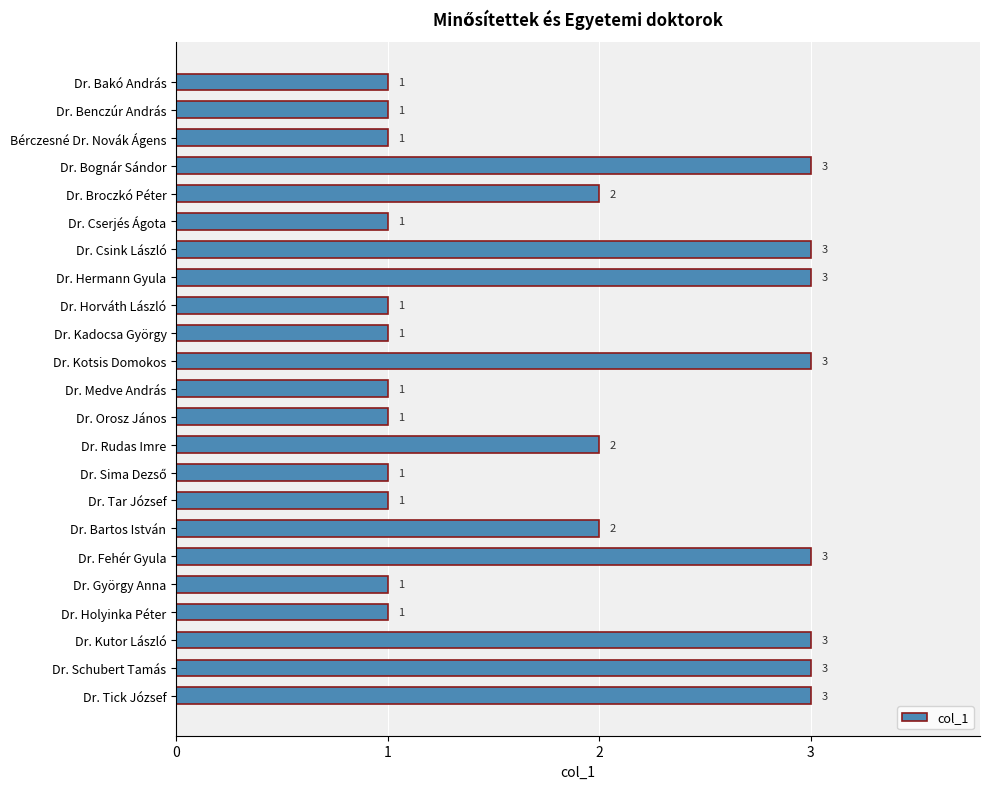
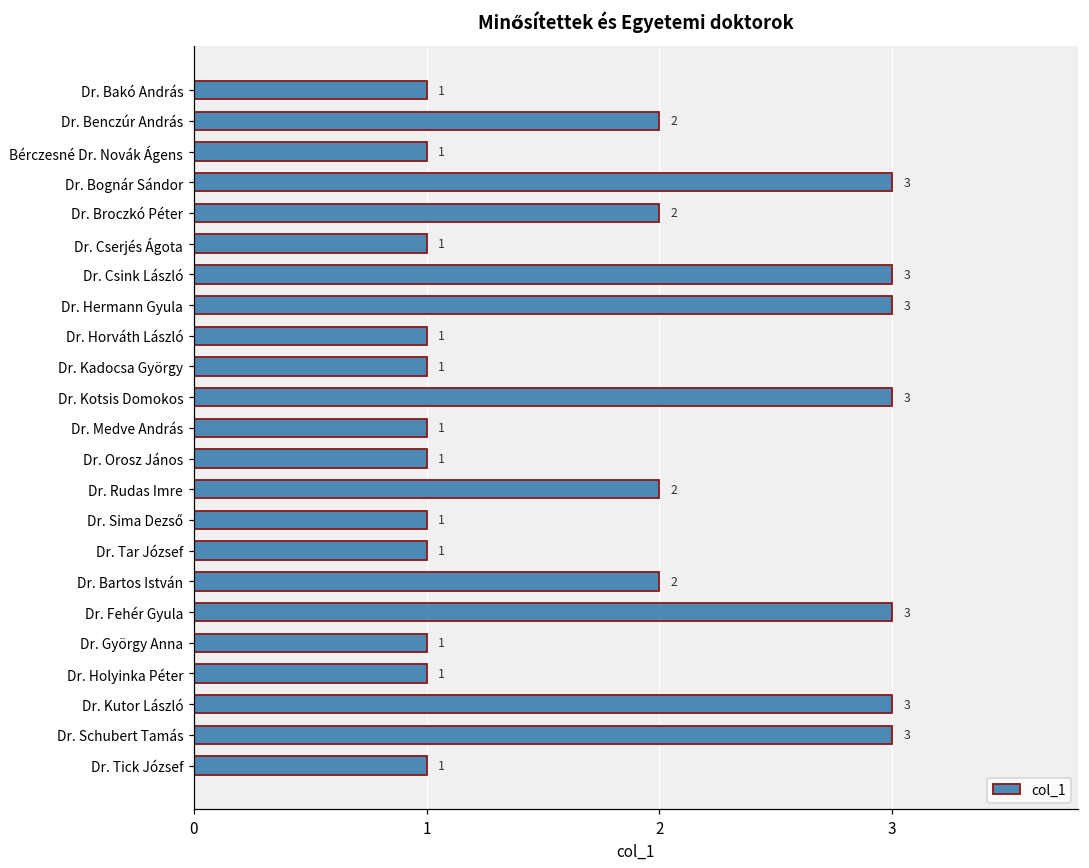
  {
    "Dr. Bakó András": 1,
-   "Dr. Benczúr András": 1,
+   "Dr. Benczúr András": 2,
    "Bérczesné Dr. Novák Ágens": 1,
    "Dr. Bognár Sándor": 3,
    "Dr. Broczkó Péter": 2,
    "Dr. Cserjés Ágota": 1,
    "Dr. Csink László": 3,
    "Dr. Hermann Gyula": 3,
    "Dr. Horváth László": 1,
    "Dr. Kadocsa György": 1,
    "Dr. Kotsis Domokos": 3,
    "Dr. Medve András": 1,
    "Dr. Orosz János": 1,
    "Dr. Rudas Imre": 2,
    "Dr. Sima Dezső": 1,
    "Dr. Tar József": 1,
    "Dr. Bartos István": 2,
    "Dr. Fehér Gyula": 3,
    "Dr. György Anna": 1,
    "Dr. Holyinka Péter": 1,
    "Dr. Kutor László": 3,
    "Dr. Schubert Tamás": 3,
-   "Dr. Tick József": 3
+   "Dr. Tick József": 1
  }
